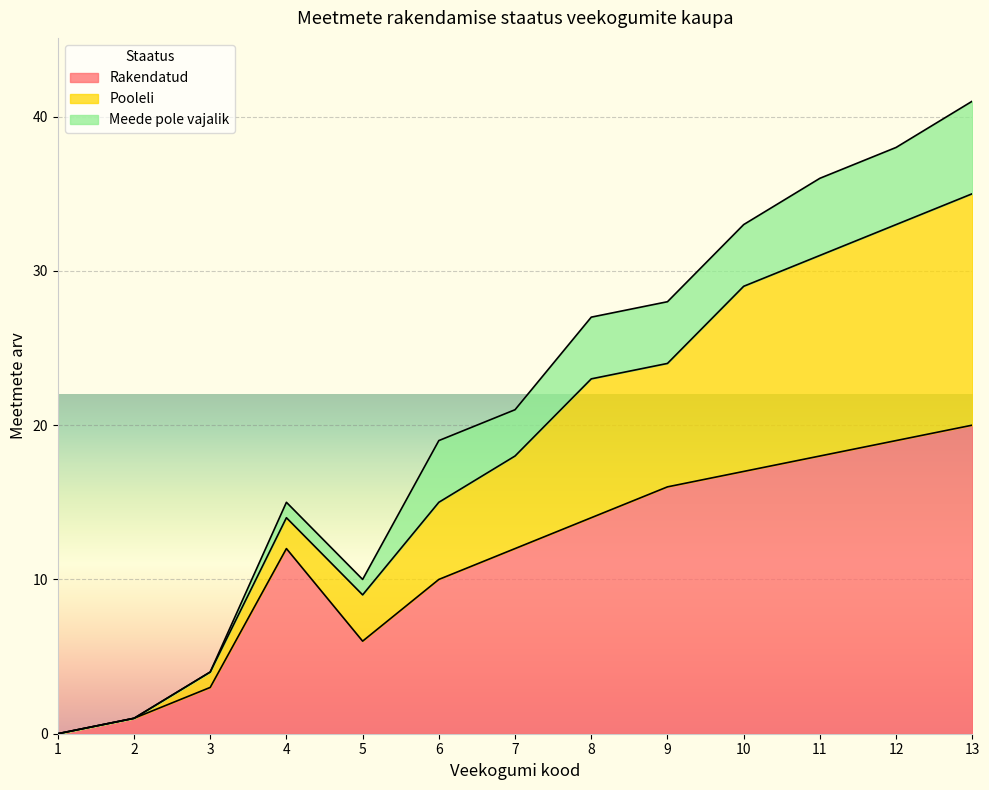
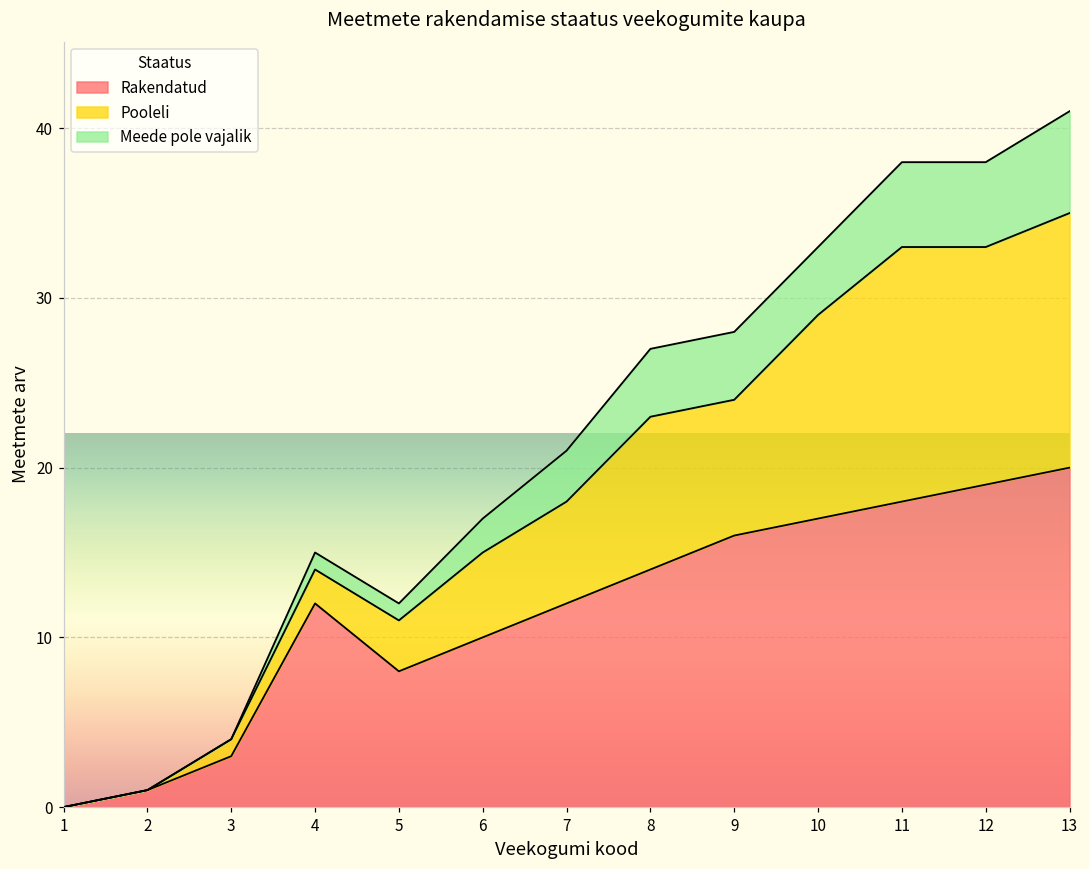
  {
    "Rakendatud": {
      "3": 3,
      "4": 12,
-     "5": 6,
+     "5": 8,
      "6": 10,
      "7": 12,
      "8": 14,
      "9": 16,
      "10": 17,
      "11": 18,
      "12": 19,
      "13": 20
    },
    "Pooleli": {
      "4": 2,
      "5": 3,
      "6": 5,
      "7": 6,
      "8": 9,
      "9": 8,
      "10": 12,
-     "11": 13,
+     "11": 15,
      "12": 14,
      "13": 15
    },
    "Meede pole vajalik": {
      "4": 1,
      "5": 1,
-     "6": 4,
+     "6": 2,
      "7": 3,
      "8": 4,
      "9": 4,
      "10": 4,
      "11": 5,
      "12": 5,
      "13": 6
    }
  }
